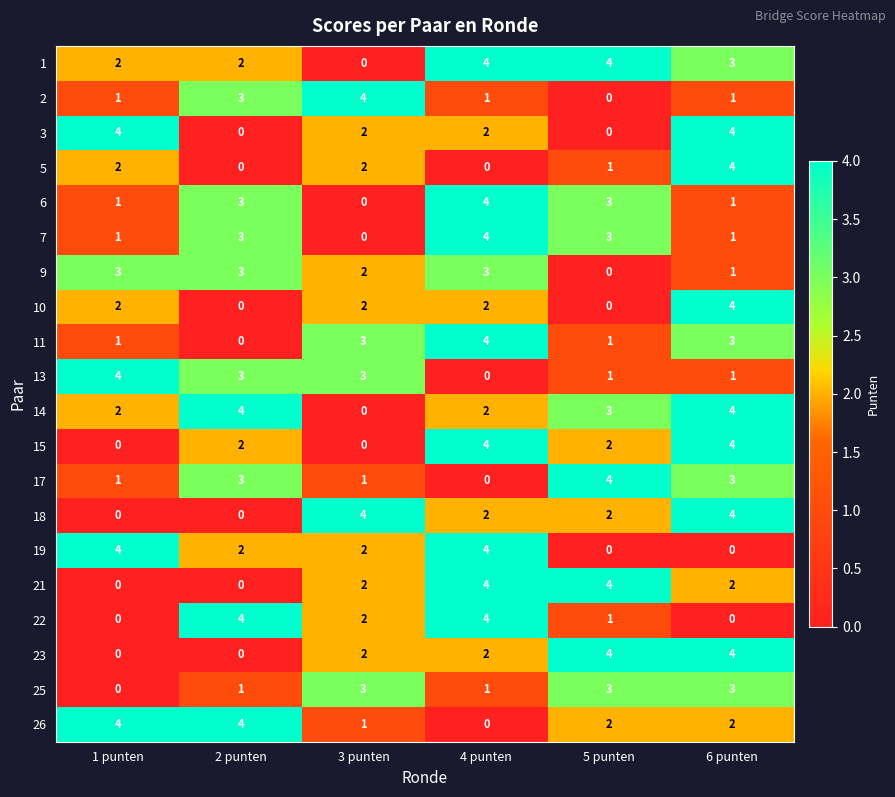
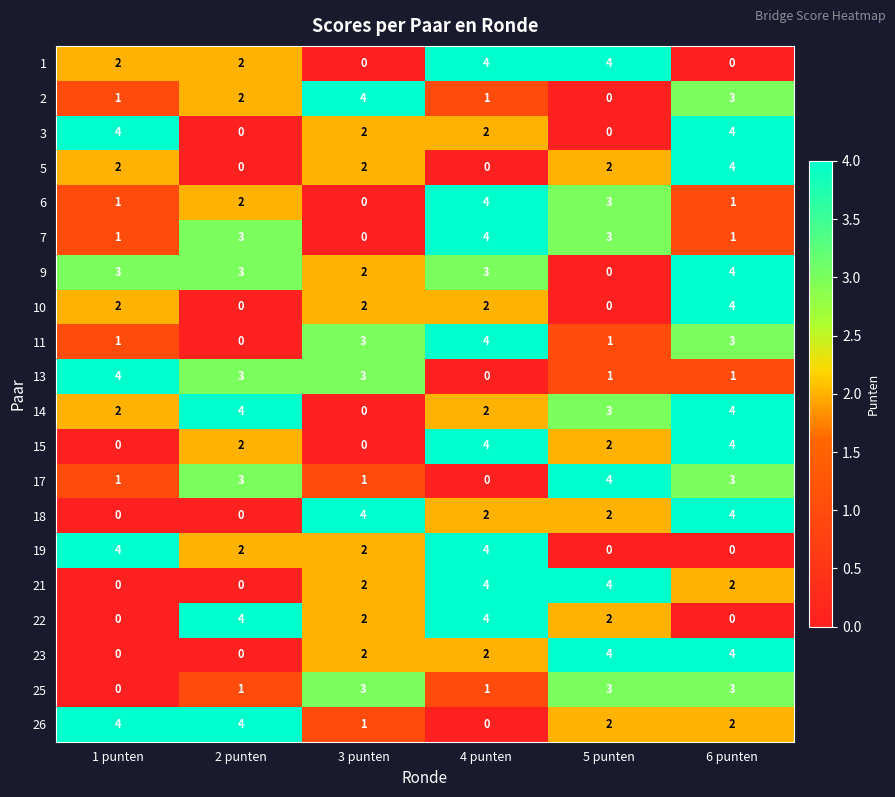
  {
    "1": {
      "1 punten": 2,
      "2 punten": 2,
      "3 punten": 0,
      "4 punten": 4,
      "5 punten": 4,
-     "6 punten": 3
+     "6 punten": 0
    },
    "2": {
      "1 punten": 1,
-     "2 punten": 3,
+     "2 punten": 2,
      "3 punten": 4,
      "4 punten": 1,
      "5 punten": 0,
-     "6 punten": 1
+     "6 punten": 3
    },
    "3": {
      "1 punten": 4,
      "2 punten": 0,
      "3 punten": 2,
      "4 punten": 2,
      "5 punten": 0,
      "6 punten": 4
    },
    "5": {
      "1 punten": 2,
      "2 punten": 0,
      "3 punten": 2,
      "4 punten": 0,
-     "5 punten": 1,
+     "5 punten": 2,
      "6 punten": 4
    },
    "6": {
      "1 punten": 1,
-     "2 punten": 3,
+     "2 punten": 2,
      "3 punten": 0,
      "4 punten": 4,
      "5 punten": 3,
      "6 punten": 1
    },
    "7": {
      "1 punten": 1,
      "2 punten": 3,
      "3 punten": 0,
      "4 punten": 4,
      "5 punten": 3,
      "6 punten": 1
    },
    "9": {
      "1 punten": 3,
      "2 punten": 3,
      "3 punten": 2,
      "4 punten": 3,
      "5 punten": 0,
-     "6 punten": 1
+     "6 punten": 4
    },
    "10": {
      "1 punten": 2,
      "2 punten": 0,
      "3 punten": 2,
      "4 punten": 2,
      "5 punten": 0,
      "6 punten": 4
    },
    "11": {
      "1 punten": 1,
      "2 punten": 0,
      "3 punten": 3,
      "4 punten": 4,
      "5 punten": 1,
      "6 punten": 3
    },
    "13": {
      "1 punten": 4,
      "2 punten": 3,
      "3 punten": 3,
      "4 punten": 0,
      "5 punten": 1,
      "6 punten": 1
    },
    "14": {
      "1 punten": 2,
      "2 punten": 4,
      "3 punten": 0,
      "4 punten": 2,
      "5 punten": 3,
      "6 punten": 4
    },
    "15": {
      "1 punten": 0,
      "2 punten": 2,
      "3 punten": 0,
      "4 punten": 4,
      "5 punten": 2,
      "6 punten": 4
    },
    "17": {
      "1 punten": 1,
      "2 punten": 3,
      "3 punten": 1,
      "4 punten": 0,
      "5 punten": 4,
      "6 punten": 3
    },
    "18": {
      "1 punten": 0,
      "2 punten": 0,
      "3 punten": 4,
      "4 punten": 2,
      "5 punten": 2,
      "6 punten": 4
    },
    "19": {
      "1 punten": 4,
      "2 punten": 2,
      "3 punten": 2,
      "4 punten": 4,
      "5 punten": 0,
      "6 punten": 0
    },
    "21": {
      "1 punten": 0,
      "2 punten": 0,
      "3 punten": 2,
      "4 punten": 4,
      "5 punten": 4,
      "6 punten": 2
    },
    "22": {
      "1 punten": 0,
      "2 punten": 4,
      "3 punten": 2,
      "4 punten": 4,
-     "5 punten": 1,
+     "5 punten": 2,
      "6 punten": 0
    },
    "23": {
      "1 punten": 0,
      "2 punten": 0,
      "3 punten": 2,
      "4 punten": 2,
      "5 punten": 4,
      "6 punten": 4
    },
    "25": {
      "1 punten": 0,
      "2 punten": 1,
      "3 punten": 3,
      "4 punten": 1,
      "5 punten": 3,
      "6 punten": 3
    },
    "26": {
      "1 punten": 4,
      "2 punten": 4,
      "3 punten": 1,
      "4 punten": 0,
      "5 punten": 2,
      "6 punten": 2
    }
  }
